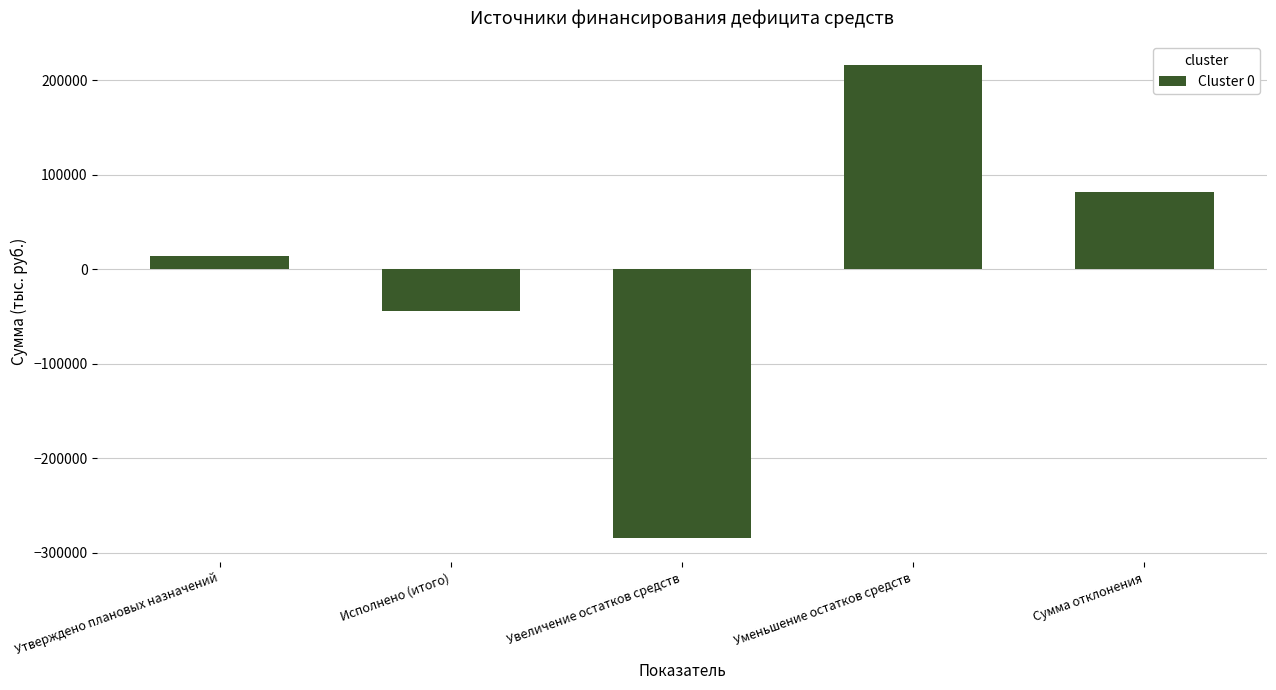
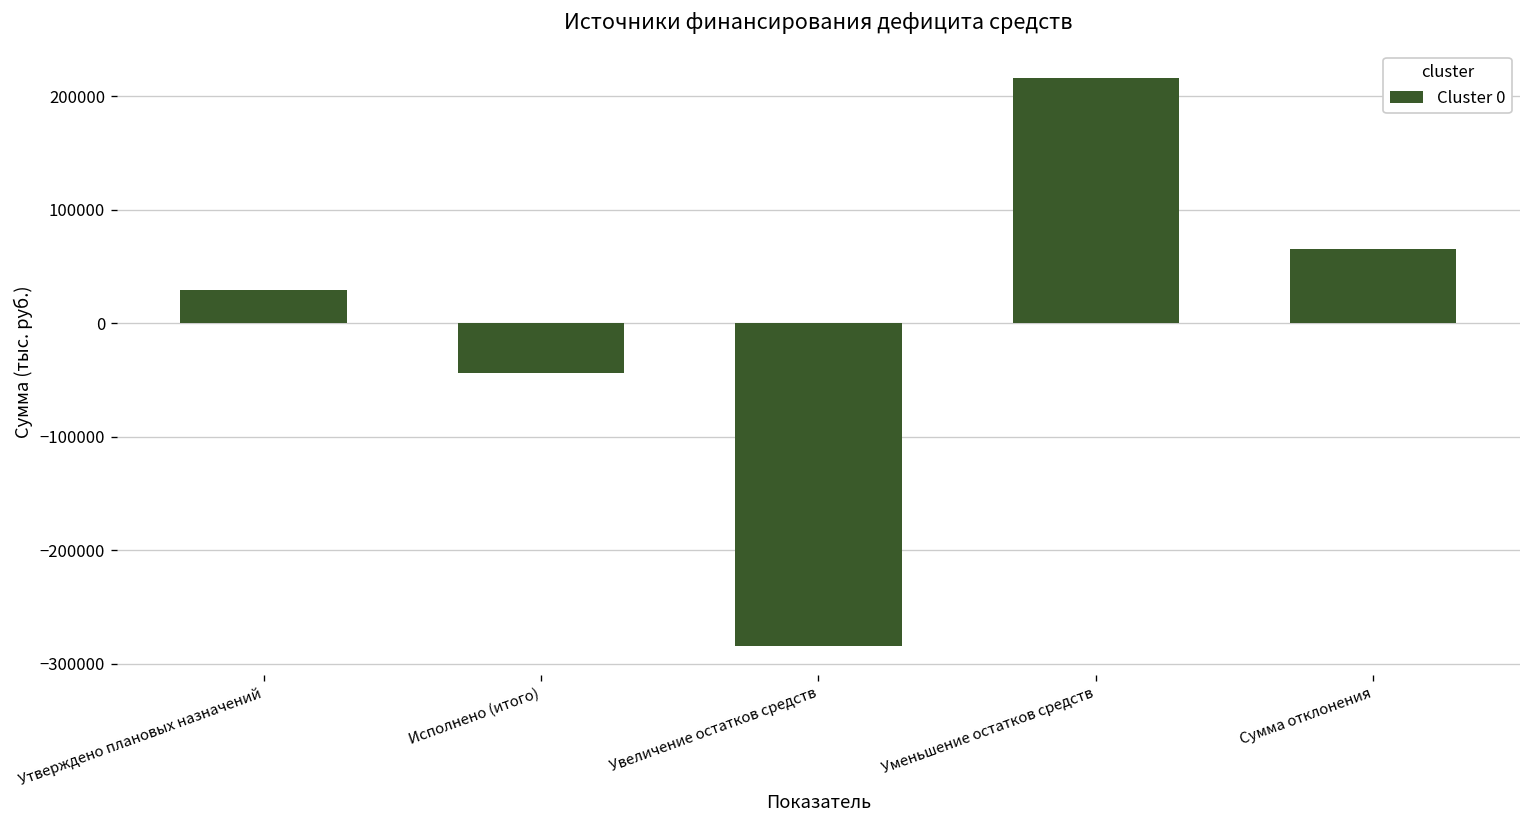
  {
-   "Утверждено плановых назначений": 10000,
+   "Утверждено плановых назначений": 30000,
    "Исполнено (итого)": -40000,
    "Увеличение остатков средств": -280000,
    "Уменьшение остатков средств": 220000,
-   "Сумма отклонения": 80000
+   "Сумма отклонения": 70000
  }
